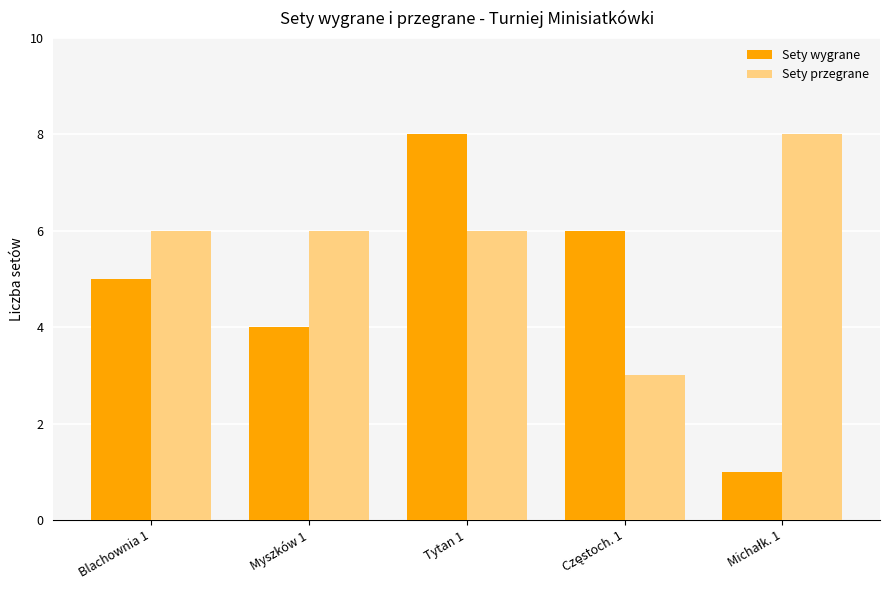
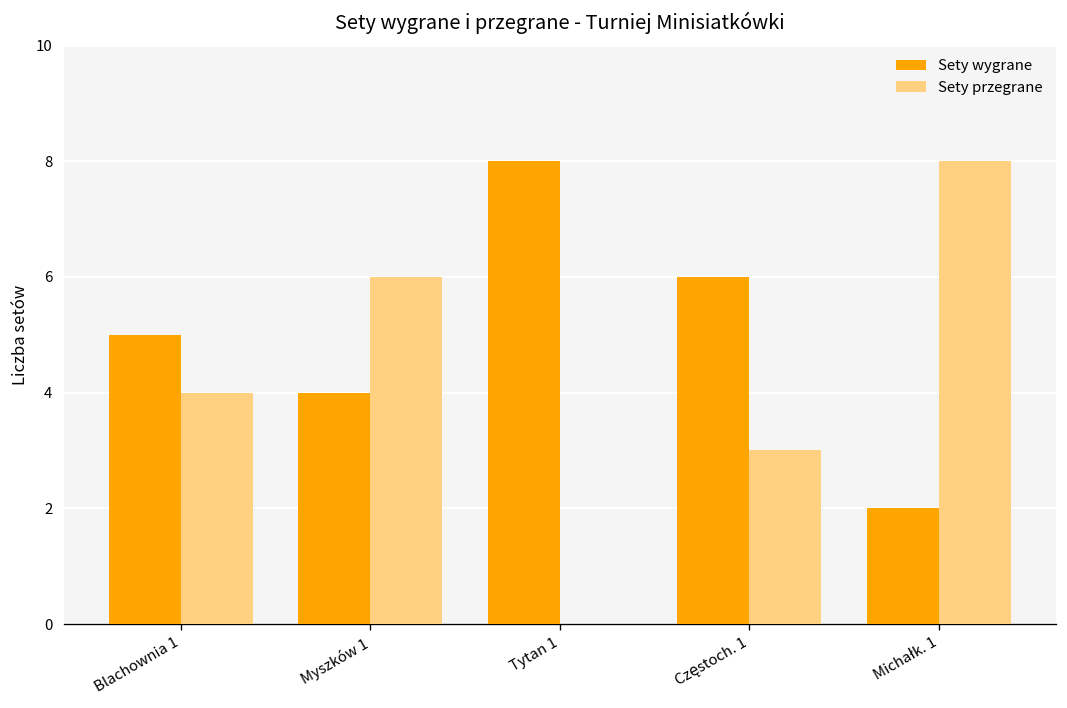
  {
    "Sety wygrane": {
      "Blachownia 1": 5,
      "Myszków 1": 4,
      "Tytan 1": 8,
      "Częstoch. 1": 6,
-     "Michałk. 1": 1
+     "Michałk. 1": 2
    },
    "Sety przegrane": {
-     "Blachownia 1": 6,
+     "Blachownia 1": 4,
      "Myszków 1": 6,
-     "Tytan 1": 6,
+     "Tytan 1": 0,
      "Częstoch. 1": 3,
      "Michałk. 1": 8
    }
  }
